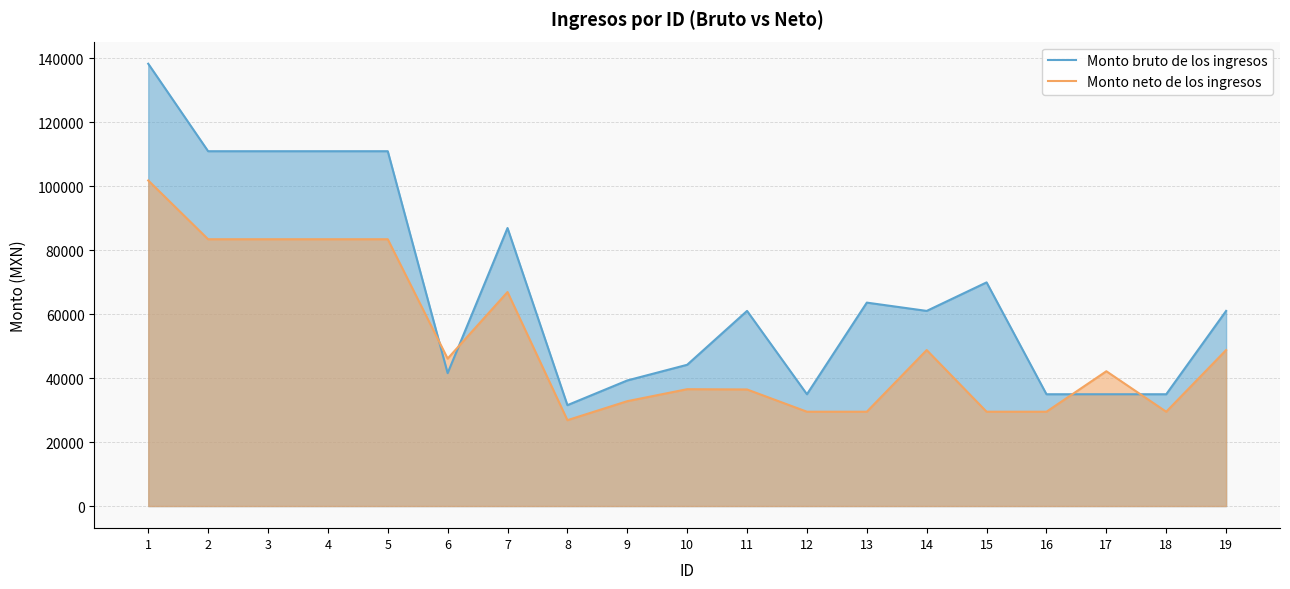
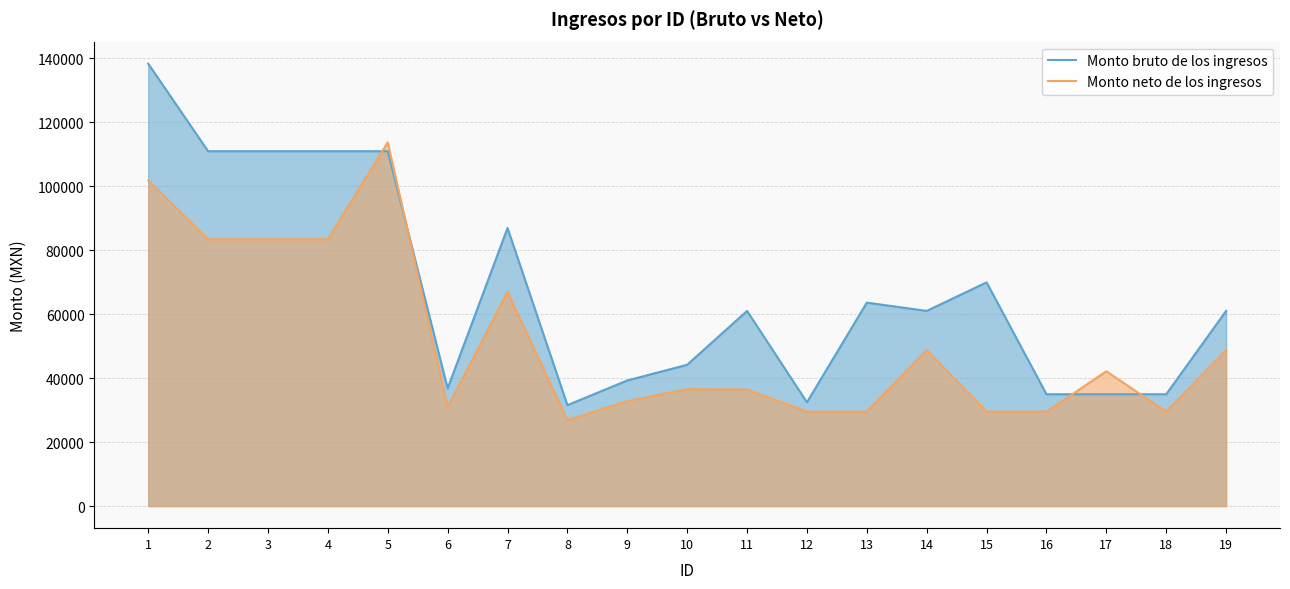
  {
    "Monto bruto de los ingresos": {
      "1": 138000,
      "2": 111000,
      "3": 111000,
      "4": 111000,
      "5": 111000,
-     "6": 42000,
+     "6": 37000,
      "7": 87000,
      "8": 32000,
      "9": 39000,
      "10": 44000,
      "11": 61000,
-     "12": 35000,
+     "12": 32000,
      "13": 64000,
      "14": 61000,
      "15": 70000,
      "16": 35000,
      "17": 35000,
      "18": 35000,
      "19": 61000
    },
    "Monto neto de los ingresos": {
      "1": 102000,
      "2": 83000,
      "3": 83000,
      "4": 83000,
-     "5": 83000,
-     "6": 46000,
+     "5": 114000,
+     "6": 31000,
      "7": 67000,
      "8": 27000,
      "9": 33000,
      "10": 37000,
      "11": 36000,
      "12": 29000,
      "13": 29000,
      "14": 49000,
      "15": 29000,
      "16": 29000,
      "17": 42000,
      "18": 29000,
      "19": 49000
    }
  }
